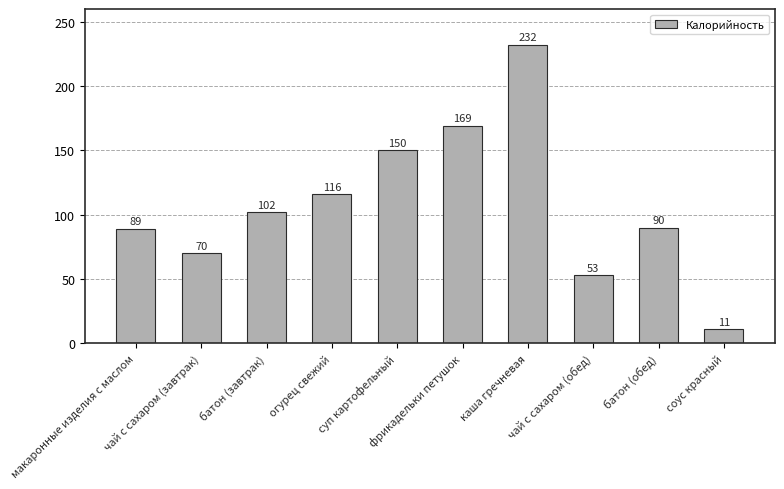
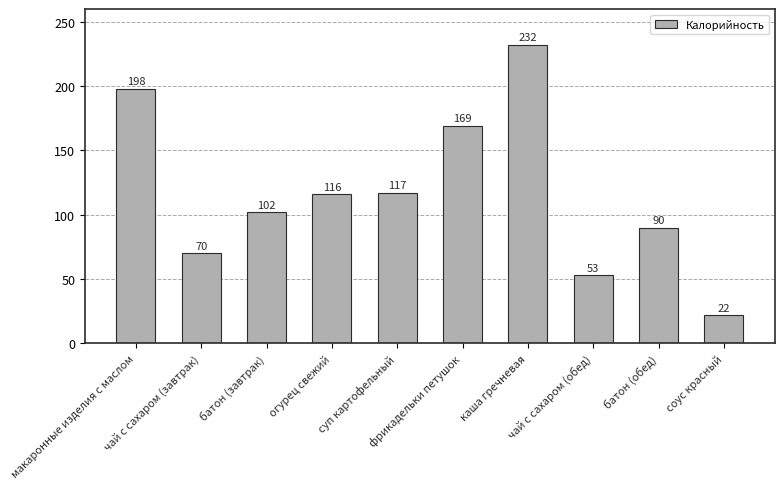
  {
-   "макаронные изделия с маслом": 89,
+   "макаронные изделия с маслом": 198,
    "чай с сахаром (завтрак)": 70,
    "батон (завтрак)": 102,
    "огурец свежий": 116,
-   "суп картофельный": 150,
+   "суп картофельный": 117,
    "фрикадельки петушок": 169,
    "каша гречневая": 232,
    "чай с сахаром (обед)": 53,
    "батон (обед)": 90,
-   "соус красный": 11
+   "соус красный": 22
  }
